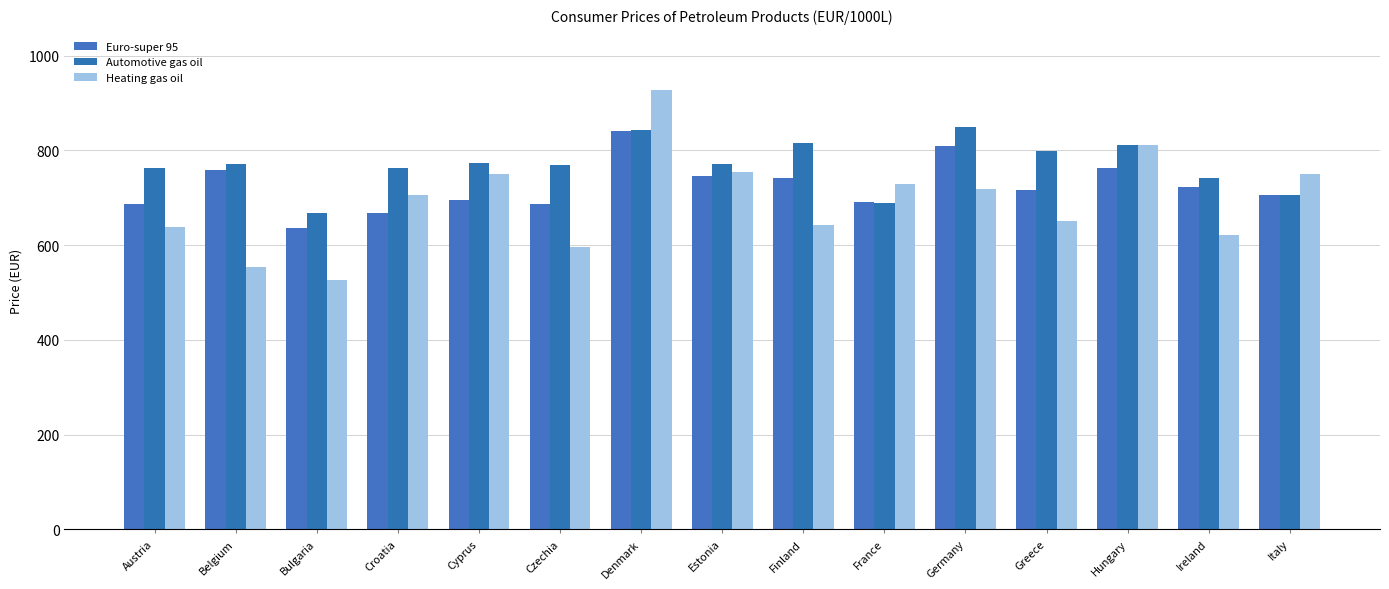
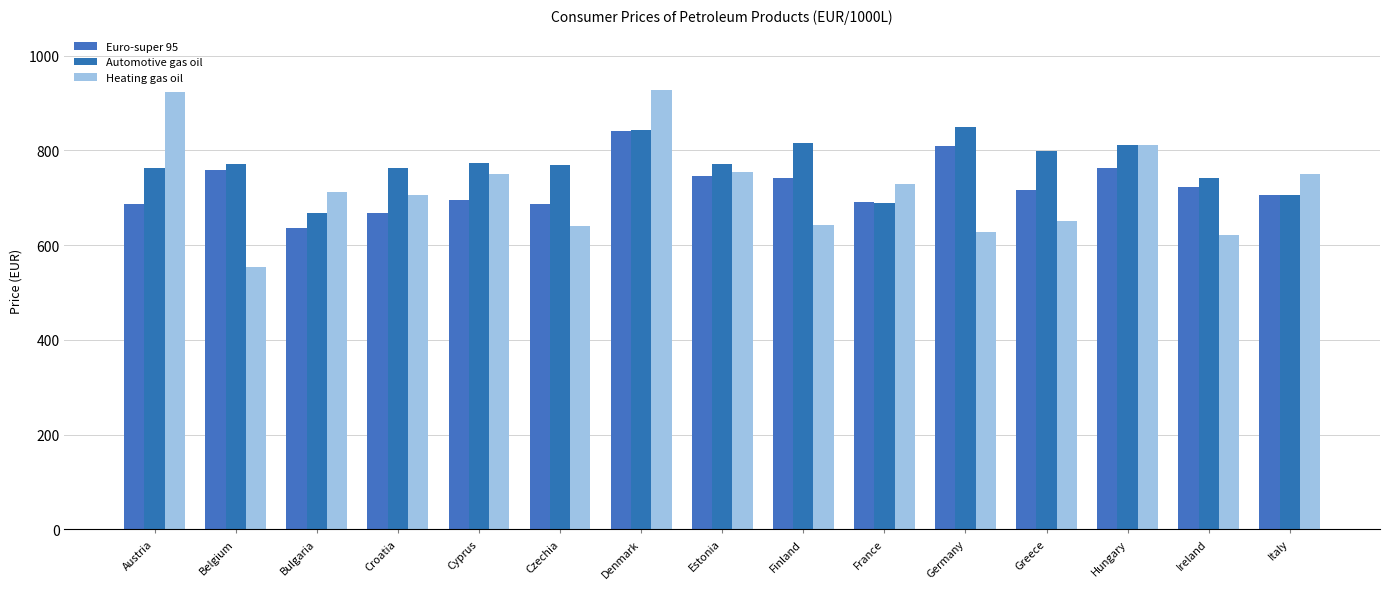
  {
    "Heating gas oil": {
-     "Austria": 640,
+     "Austria": 920,
      "Belgium": 550,
-     "Bulgaria": 530,
+     "Bulgaria": 710,
      "Croatia": 710,
      "Cyprus": 750,
-     "Czechia": 600,
+     "Czechia": 640,
      "Denmark": 930,
      "Estonia": 750,
      "Finland": 640,
      "France": 730,
-     "Germany": 720,
+     "Germany": 630,
      "Greece": 650,
      "Hungary": 810,
      "Ireland": 620,
      "Italy": 750
    }
  }
